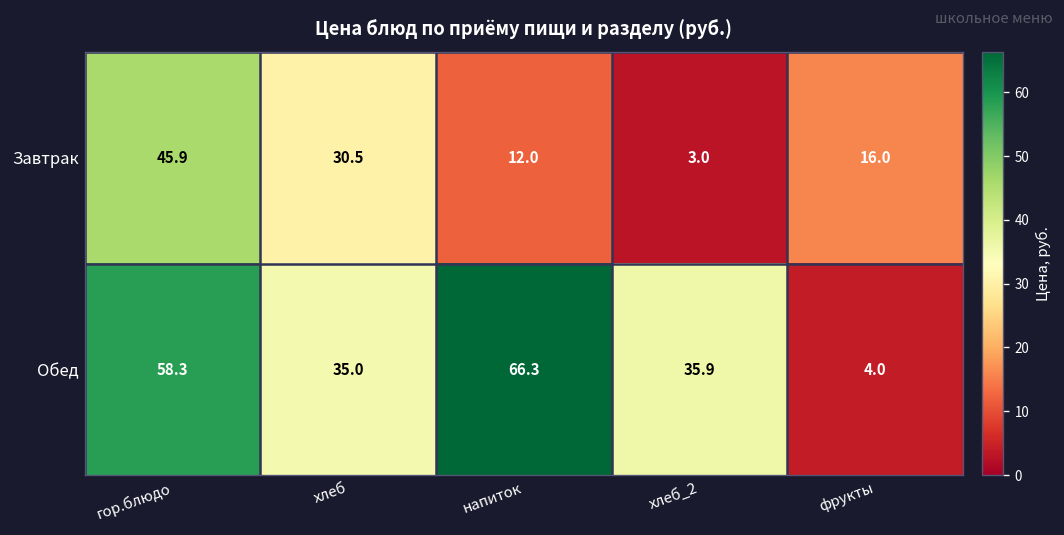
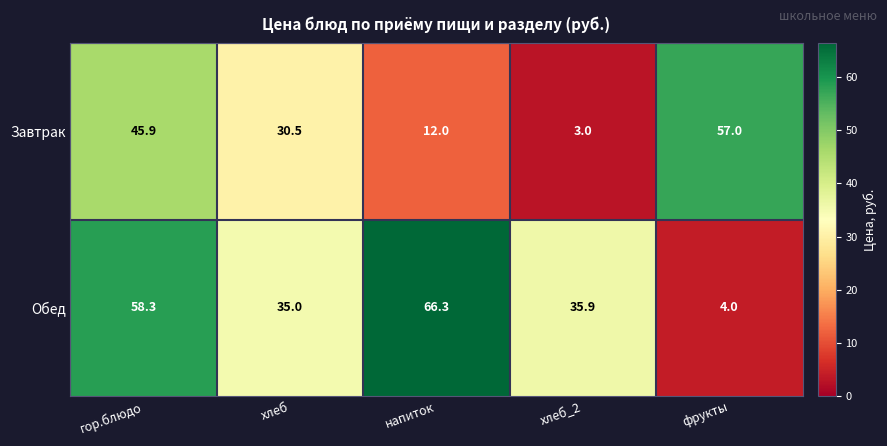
  {
    "Завтрак": {
      "гор.блюдо": 45.9,
      "хлеб": 30.5,
      "напиток": 12.0,
      "хлеб_2": 3.0,
-     "фрукты": 16.0
+     "фрукты": 57.0
    },
    "Обед": {
      "гор.блюдо": 58.3,
      "хлеб": 35.0,
      "напиток": 66.3,
      "хлеб_2": 35.9,
      "фрукты": 4.0
    }
  }
